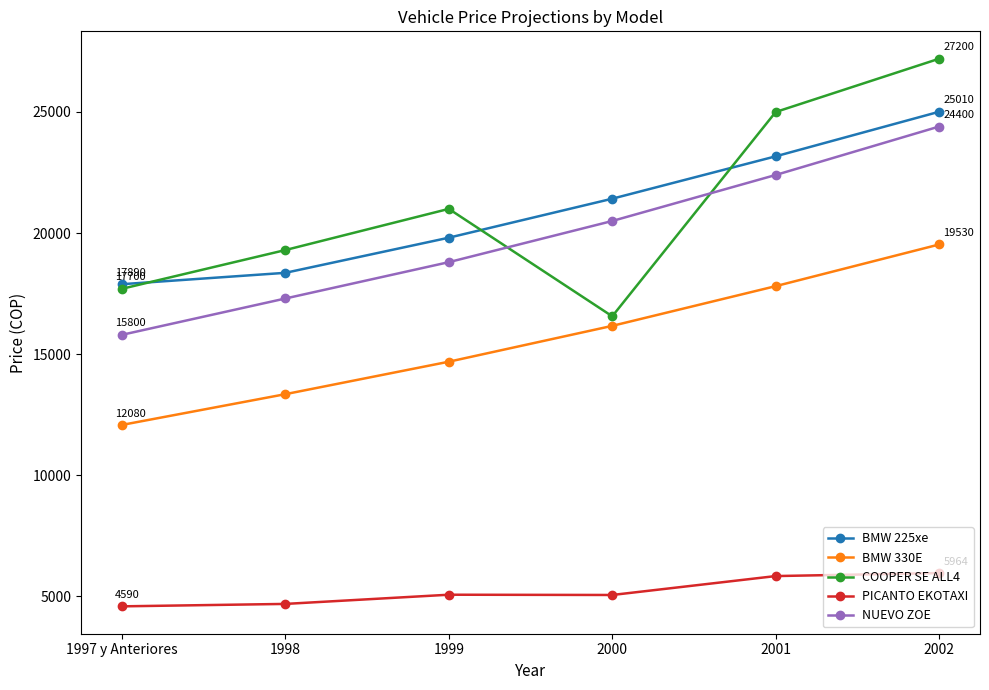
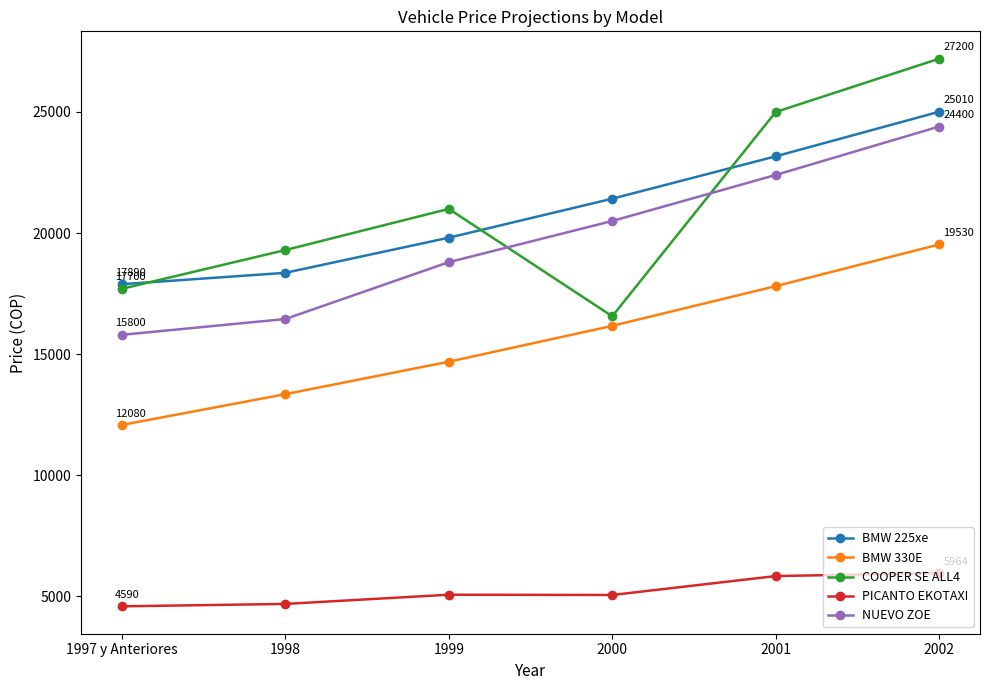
  {
    "BMW 225xe": {
      "2002": 25010
    },
    "BMW 330E": {
      "1997 y Anteriores": 12080,
      "2002": 19530
    },
    "COOPER SE ALL4": {
      "2002": 27200
    },
    "PICANTO EKOTAXI": {
      "1997 y Anteriores": 4590
    },
    "NUEVO ZOE": {
-     "1998": 17300,
+     "1998": 16500,
      "1999": 18800,
      "2000": 20500,
      "2001": 22400
    }
  }
